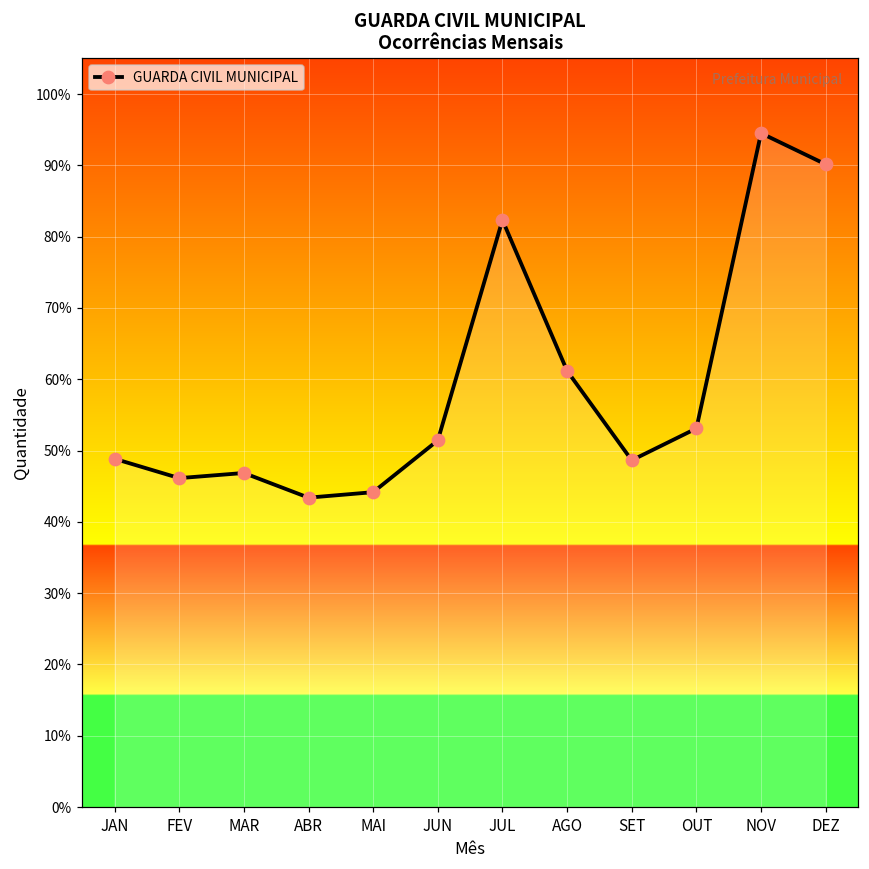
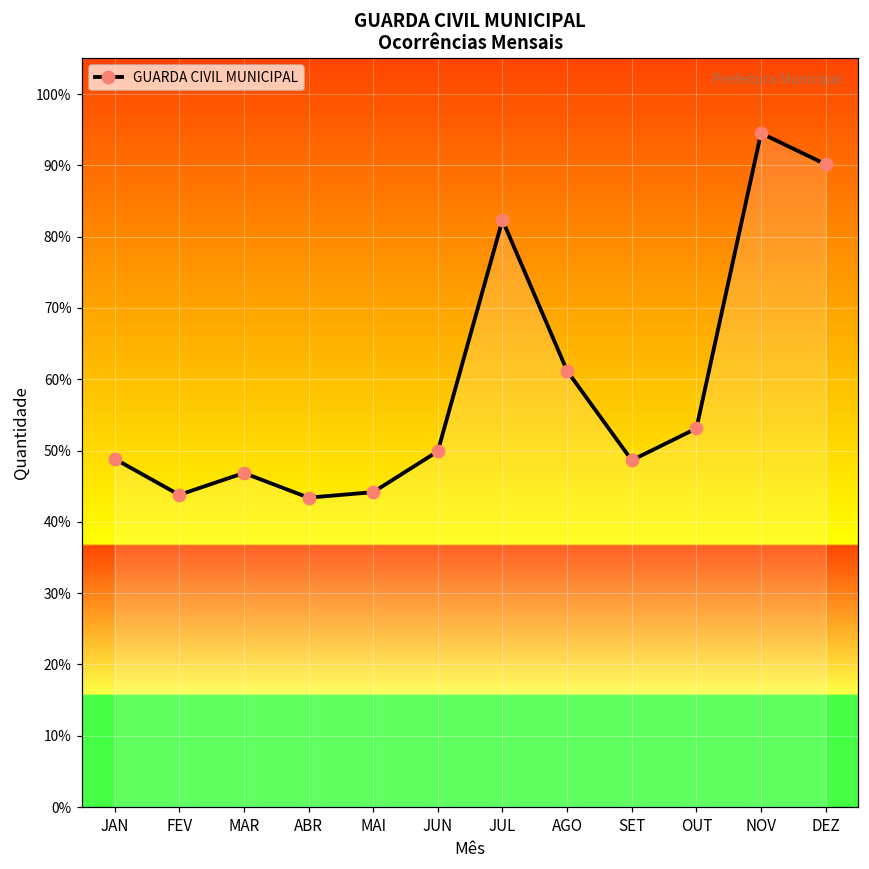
  {
    "JAN": "49%",
-   "FEV": "46%",
+   "FEV": "44%",
    "MAR": "47%",
    "ABR": "43%",
    "MAI": "44%",
-   "JUN": "51%",
+   "JUN": "50%",
    "JUL": "82%",
    "AGO": "61%",
    "SET": "49%",
    "OUT": "53%",
    "NOV": "95%",
    "DEZ": "90%"
  }
